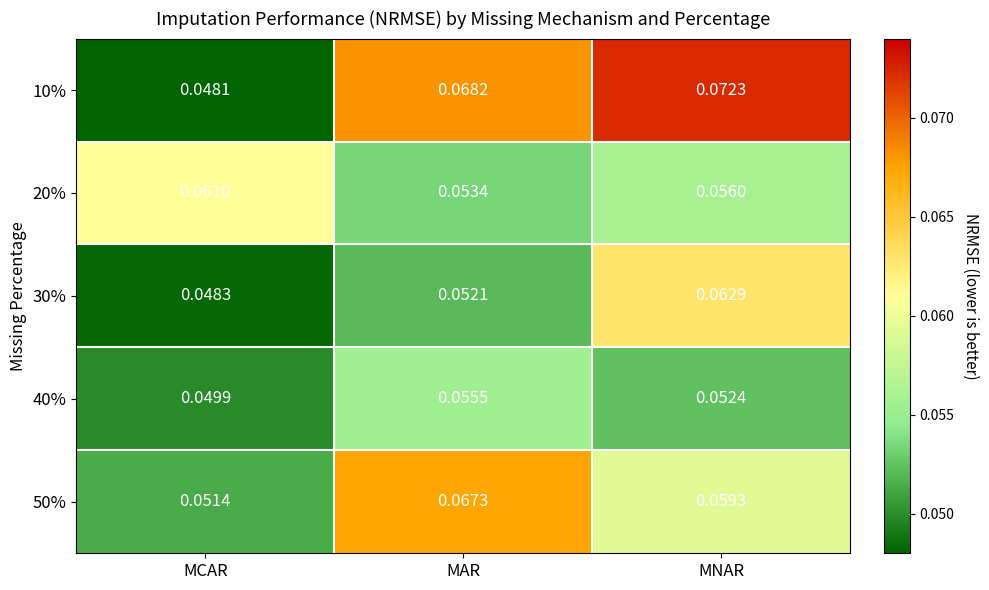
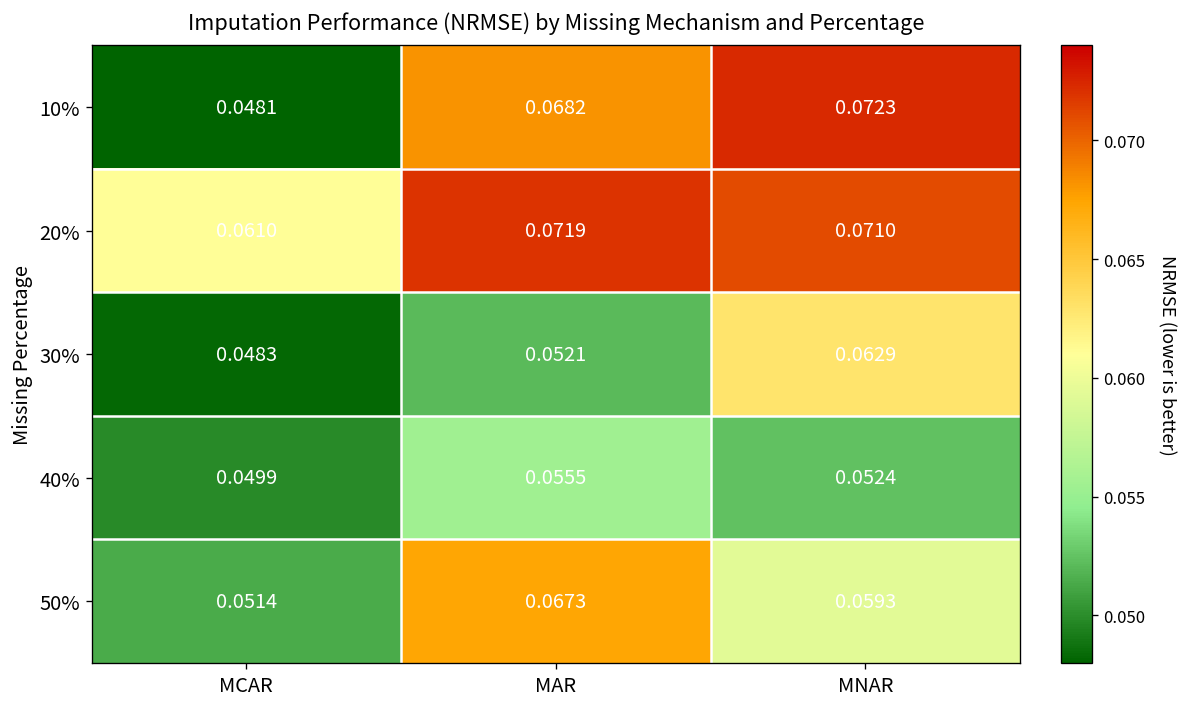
  {
    "10%": {
      "MCAR": 0.0481,
      "MAR": 0.0682,
      "MNAR": 0.0723
    },
    "20%": {
      "MCAR": 0.0610,
-     "MAR": 0.0534,
-     "MNAR": 0.0560
+     "MAR": 0.0719,
+     "MNAR": 0.0710
    },
    "30%": {
      "MCAR": 0.0483,
      "MAR": 0.0521,
      "MNAR": 0.0629
    },
    "40%": {
      "MCAR": 0.0499,
      "MAR": 0.0555,
      "MNAR": 0.0524
    },
    "50%": {
      "MCAR": 0.0514,
      "MAR": 0.0673,
      "MNAR": 0.0593
    }
  }
